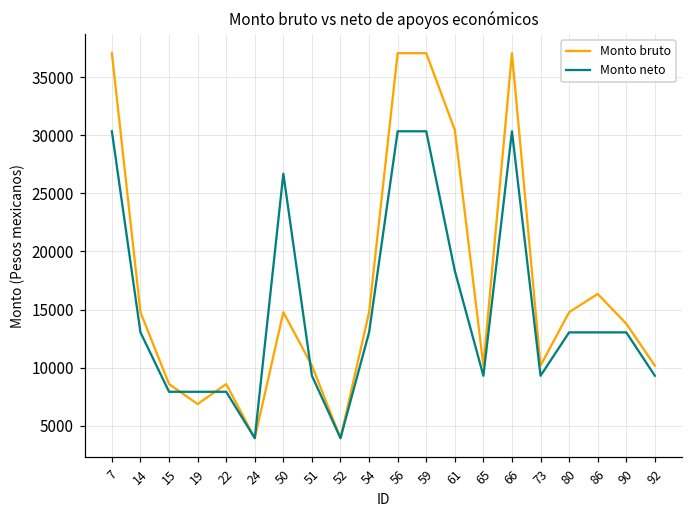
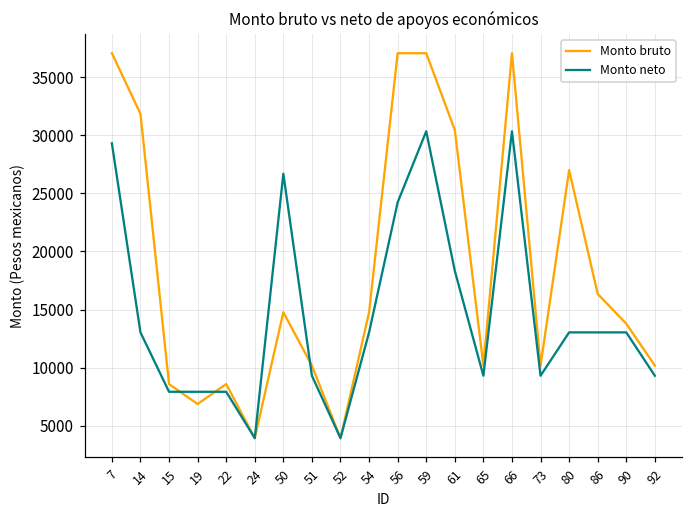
  {
    "Monto bruto": {
      "7": 37100,
-     "14": 14800,
+     "14": 31800,
      "15": 8600,
      "19": 6900,
      "22": 8600,
      "50": 14800,
      "51": 10200,
      "54": 14800,
      "56": 37100,
      "59": 37100,
      "61": 30500,
      "65": 10200,
      "66": 37100,
      "73": 10200,
-     "80": 14800,
+     "80": 27000,
      "86": 16300,
      "90": 13800,
      "92": 10200
    },
    "Monto neto": {
-     "7": 30300,
+     "7": 29300,
      "14": 13000,
      "15": 7900,
      "19": 7900,
      "22": 7900,
      "50": 26700,
      "51": 9300,
      "54": 13000,
-     "56": 30300,
+     "56": 24200,
      "59": 30300,
      "61": 18300,
      "65": 9300,
      "66": 30300,
      "73": 9300,
      "80": 13000,
      "86": 13000,
      "90": 13000,
      "92": 9300
    }
  }
